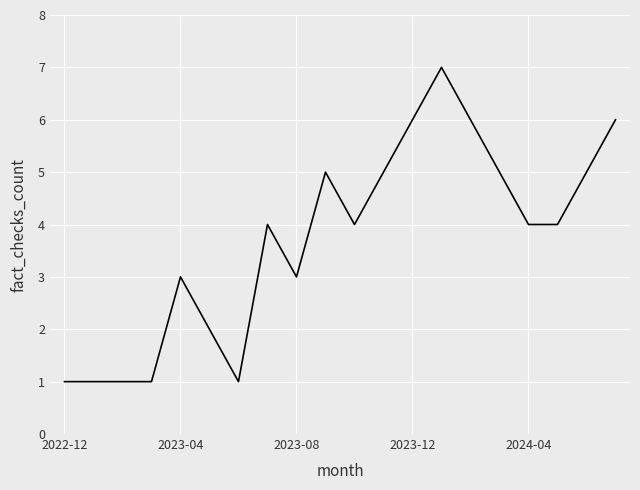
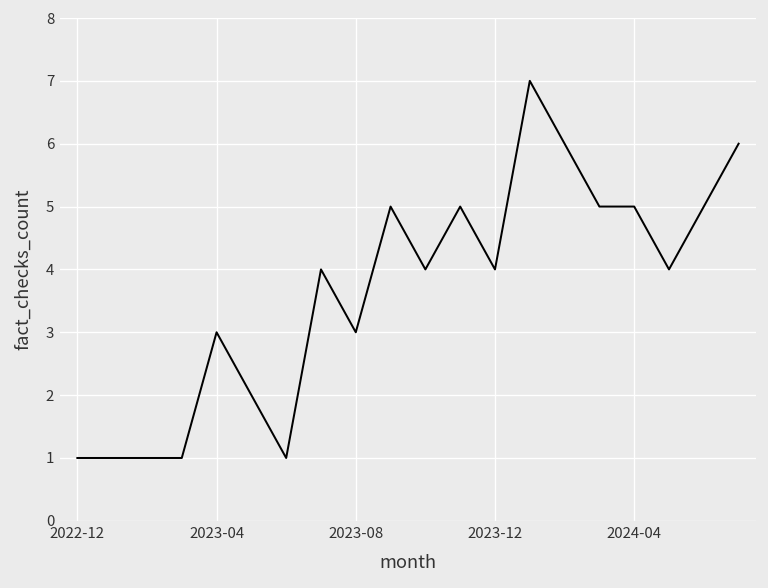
  {
    "2022-12": 1,
    "2023-04": 3,
    "2023-08": 3,
-   "2023-12": 6,
-   "2024-04": 4
+   "2023-12": 4,
+   "2024-04": 5
  }
